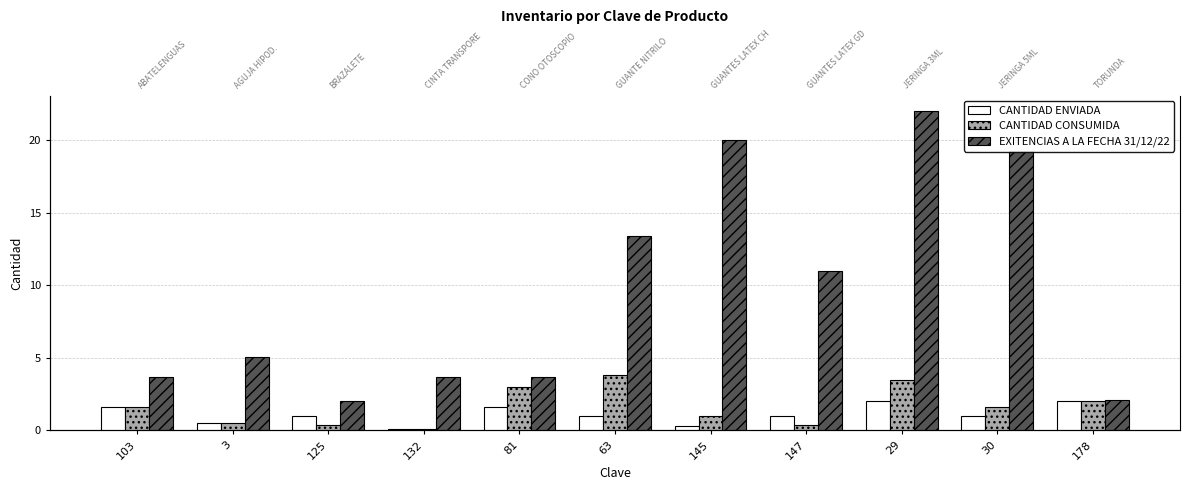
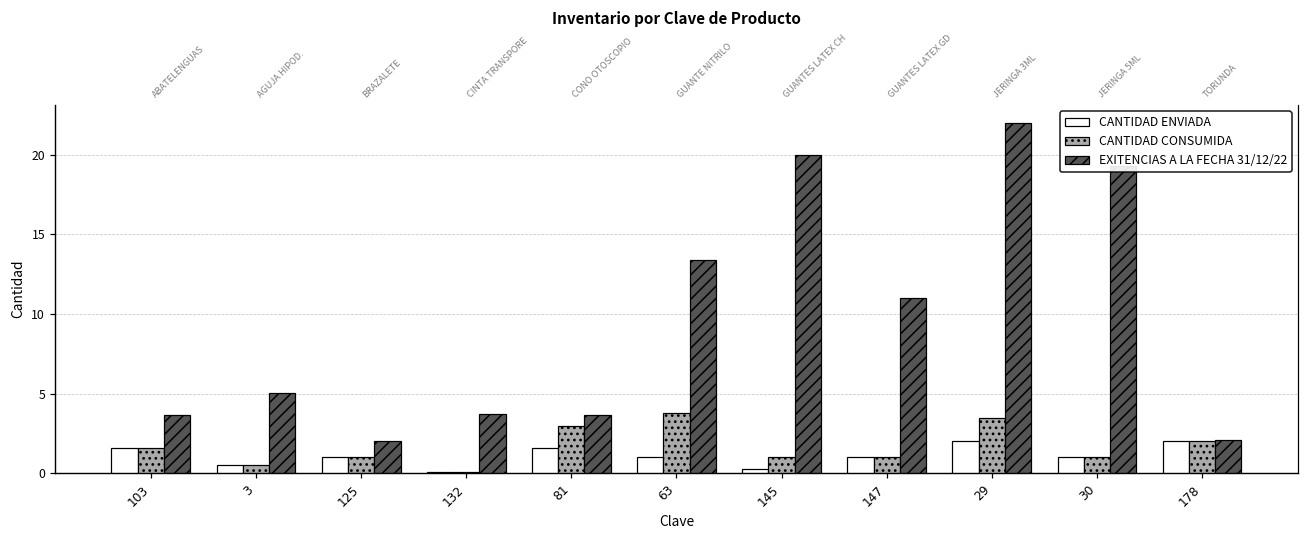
  {
    "CANTIDAD CONSUMIDA": {
      "103": 1.6,
      "3": 0.5,
-     "125": 0.4,
+     "125": 1.0,
      "81": 3.0,
      "63": 3.8,
      "145": 1.0,
-     "147": 0.4,
+     "147": 1.0,
      "29": 3.5,
-     "30": 1.6,
+     "30": 1.0,
      "178": 2.0
    }
  }
